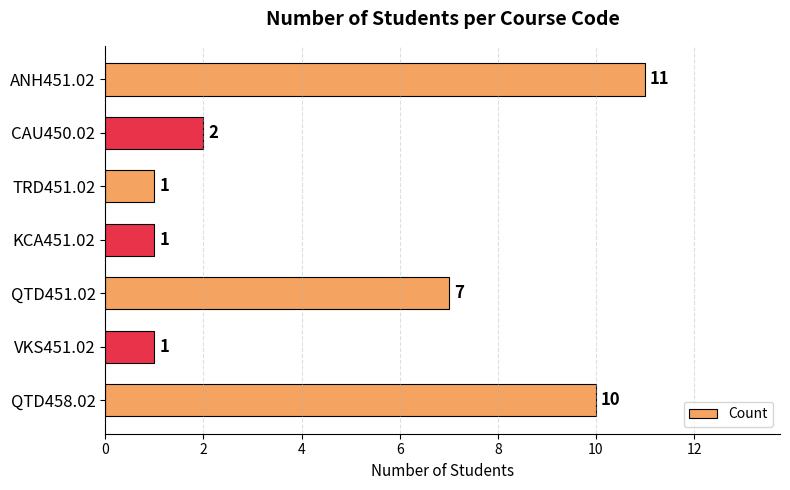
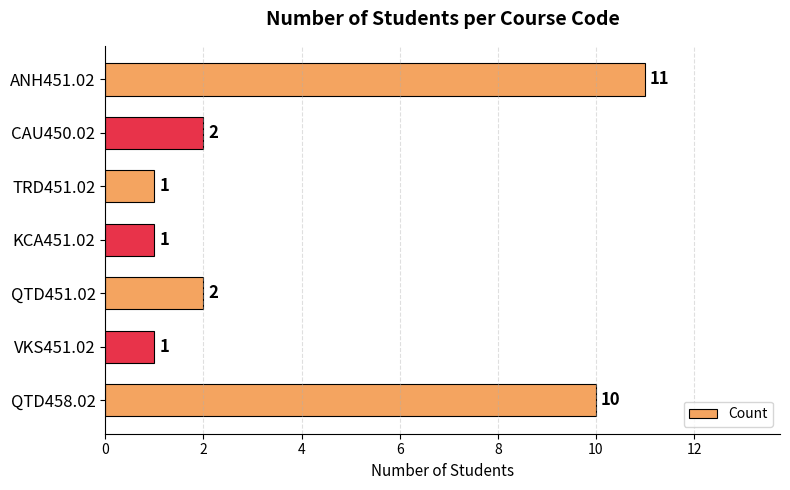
  {
    "ANH451.02": 11,
    "CAU450.02": 2,
    "TRD451.02": 1,
    "KCA451.02": 1,
-   "QTD451.02": 7,
+   "QTD451.02": 2,
    "VKS451.02": 1,
    "QTD458.02": 10
  }
